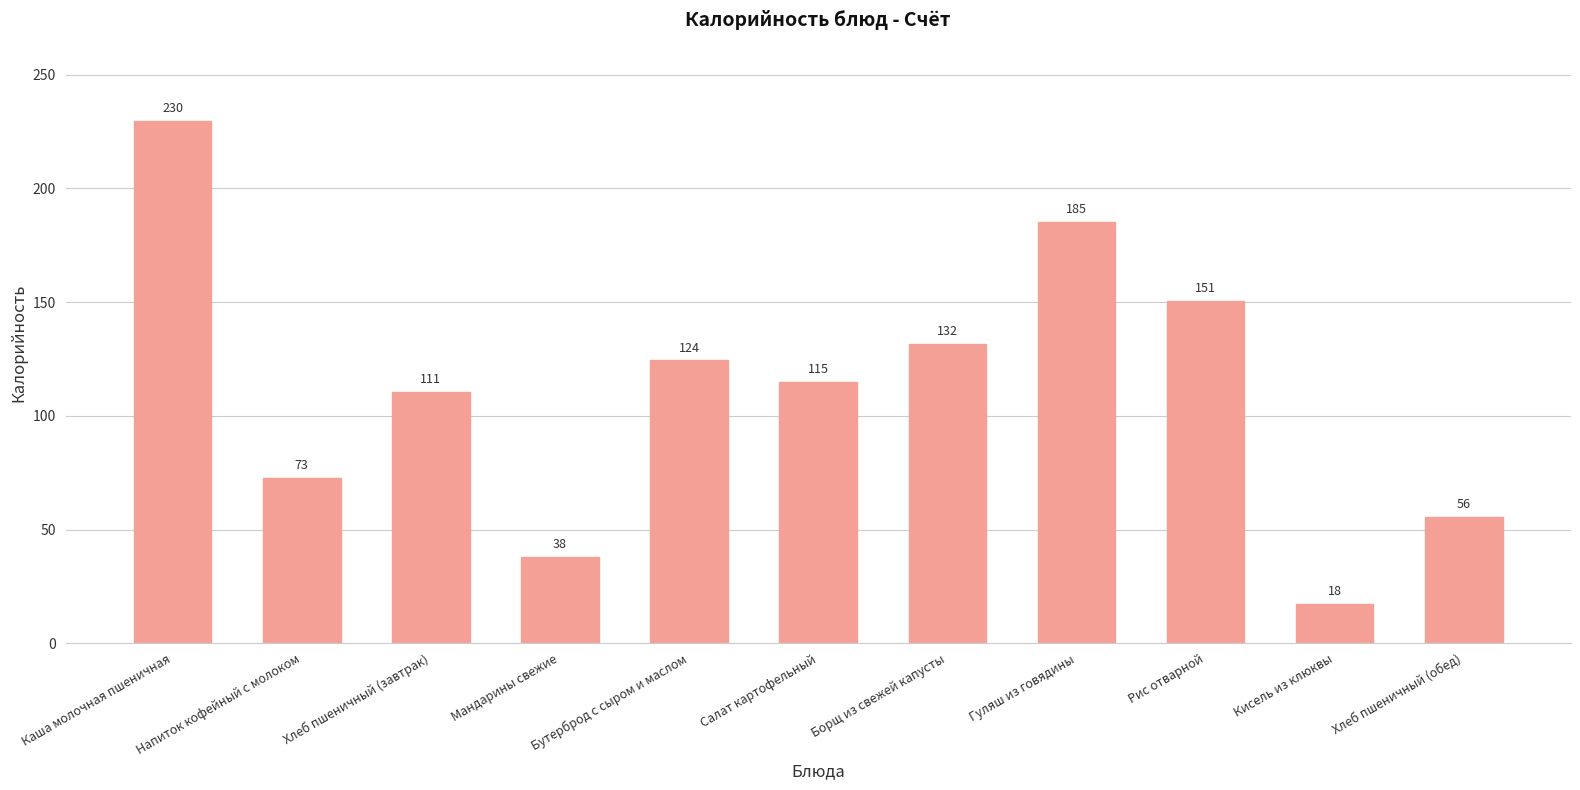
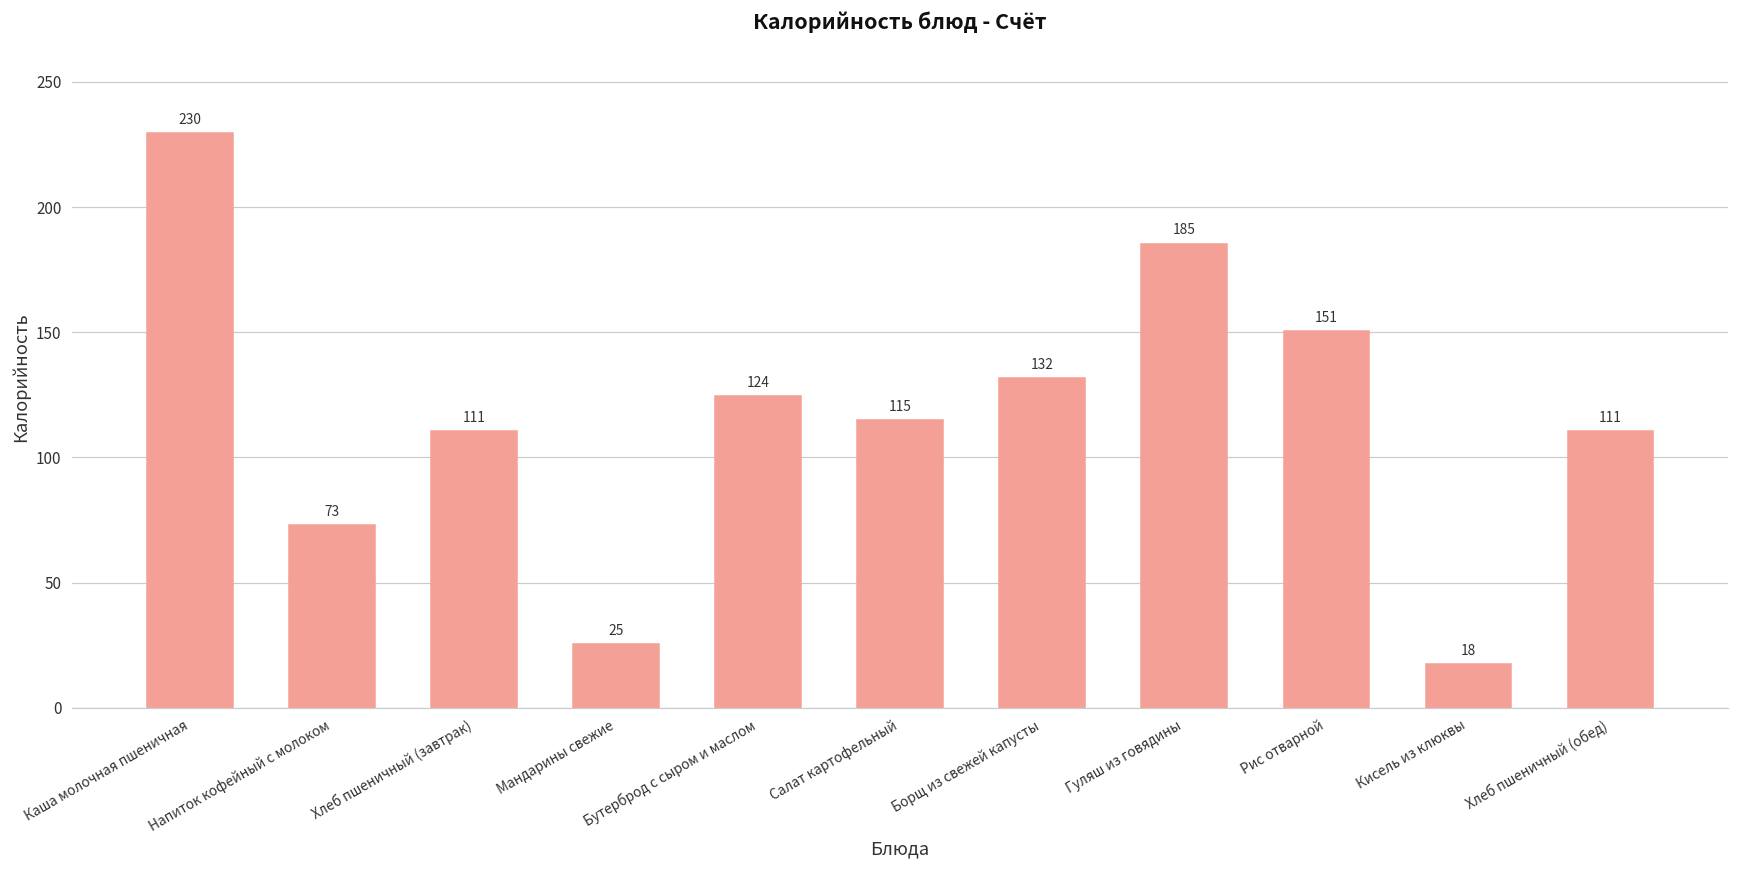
  {
    "Каша молочная пшеничная": 230,
    "Напиток кофейный с молоком": 73,
    "Хлеб пшеничный (завтрак)": 111,
-   "Мандарины свежие": 38,
+   "Мандарины свежие": 25,
    "Бутерброд с сыром и маслом": 124,
    "Салат картофельный": 115,
    "Борщ из свежей капусты": 132,
    "Гуляш из говядины": 185,
    "Рис отварной": 151,
    "Кисель из клюквы": 18,
-   "Хлеб пшеничный (обед)": 56
+   "Хлеб пшеничный (обед)": 111
  }
